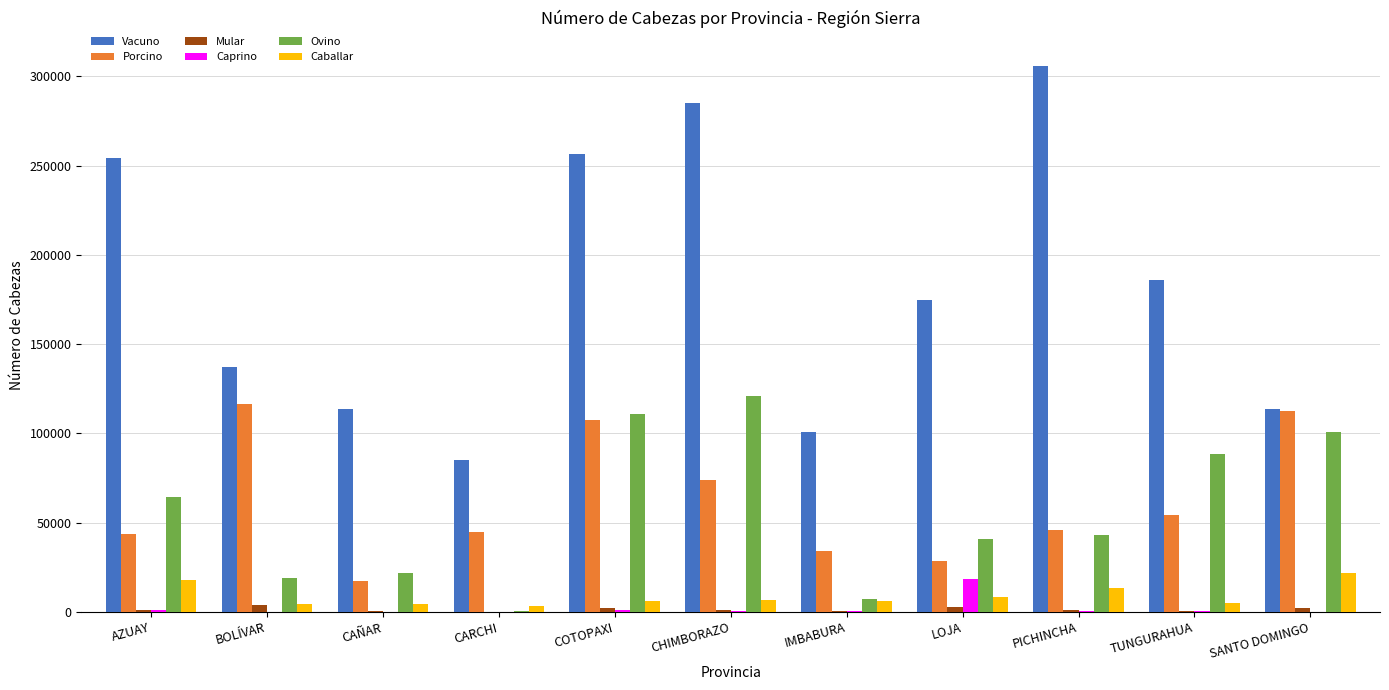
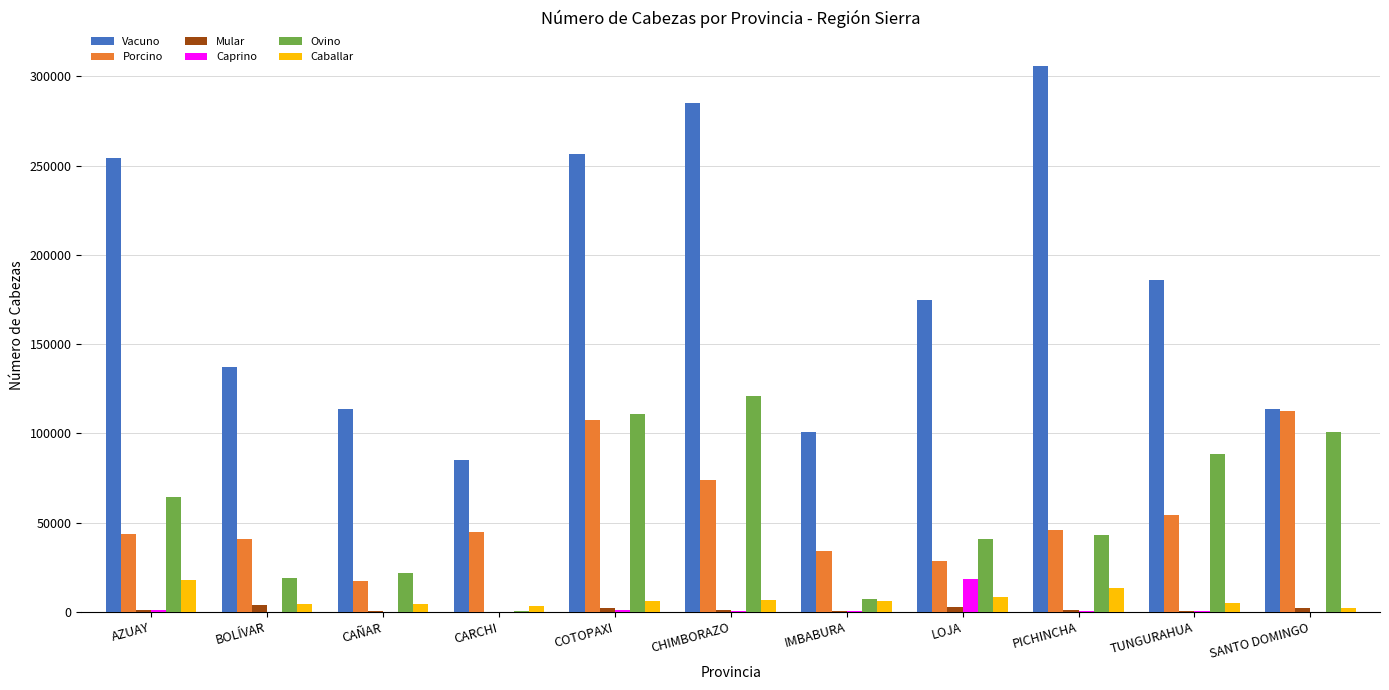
  {
    "Vacuno": {
      "AZUAY": 254000,
      "BOLÍVAR": 137000,
      "CAÑAR": 113000,
      "CARCHI": 85000,
      "COTOPAXI": 256000,
      "CHIMBORAZO": 285000,
      "IMBABURA": 101000,
      "LOJA": 175000,
      "PICHINCHA": 306000,
      "TUNGURAHUA": 186000,
      "SANTO DOMINGO": 114000
    },
    "Porcino": {
      "AZUAY": 43000,
-     "BOLÍVAR": 116000,
+     "BOLÍVAR": 41000,
      "CAÑAR": 17000,
      "CARCHI": 44000,
      "COTOPAXI": 107000,
      "CHIMBORAZO": 74000,
      "IMBABURA": 34000,
      "LOJA": 29000,
      "PICHINCHA": 46000,
      "TUNGURAHUA": 54000,
      "SANTO DOMINGO": 112000
    },
    "Mular": {
      "BOLÍVAR": 4000,
      "COTOPAXI": 2000,
      "LOJA": 3000,
      "SANTO DOMINGO": 2000
    },
    "Caprino": {
      "LOJA": 18000
    },
    "Ovino": {
      "AZUAY": 64000,
      "BOLÍVAR": 19000,
      "CAÑAR": 22000,
      "COTOPAXI": 111000,
      "CHIMBORAZO": 121000,
      "IMBABURA": 7000,
      "LOJA": 41000,
      "PICHINCHA": 43000,
      "TUNGURAHUA": 88000,
      "SANTO DOMINGO": 101000
    },
    "Caballar": {
      "AZUAY": 18000,
      "BOLÍVAR": 4000,
      "CAÑAR": 4000,
      "CARCHI": 3000,
      "COTOPAXI": 6000,
      "CHIMBORAZO": 7000,
      "IMBABURA": 6000,
      "LOJA": 9000,
      "PICHINCHA": 13000,
      "TUNGURAHUA": 5000,
-     "SANTO DOMINGO": 22000
+     "SANTO DOMINGO": 2000
    }
  }
